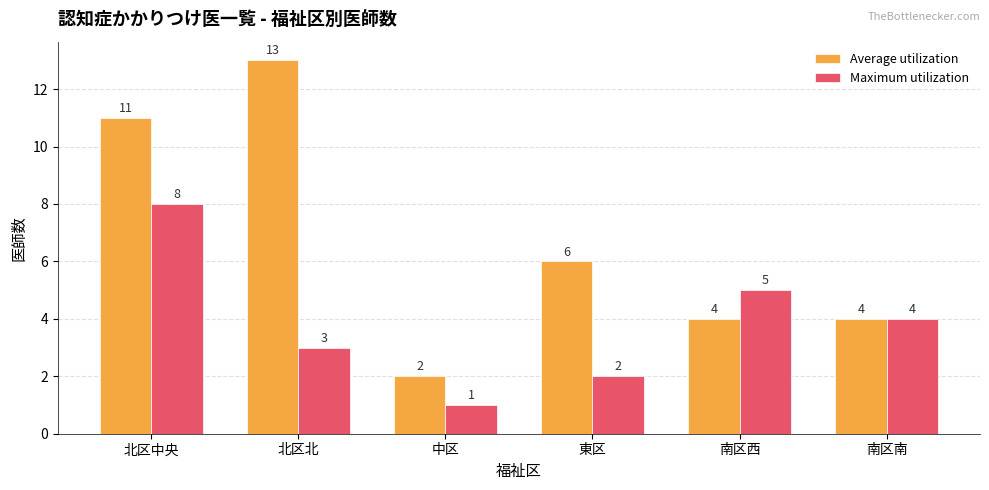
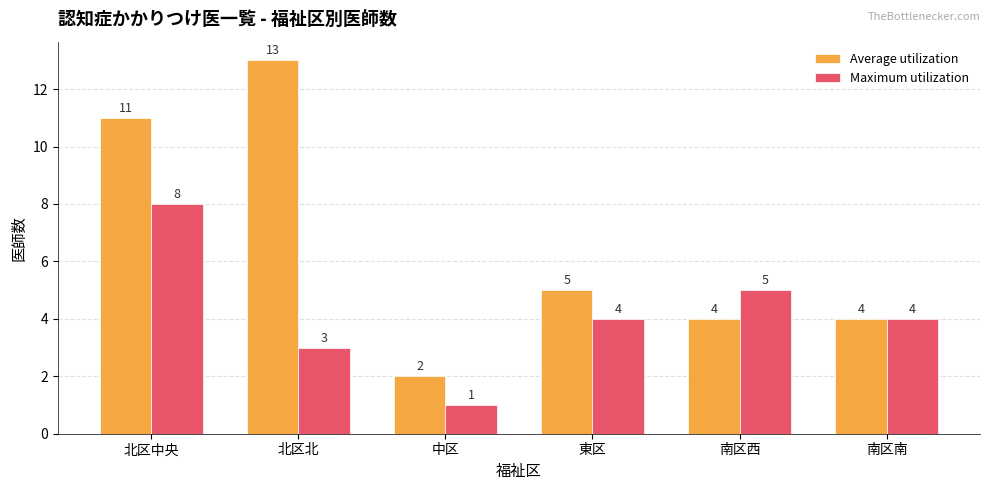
  {
    "Average utilization": {
      "北区中央": 11,
      "北区北": 13,
      "中区": 2,
-     "東区": 6,
+     "東区": 5,
      "南区西": 4,
      "南区南": 4
    },
    "Maximum utilization": {
      "北区中央": 8,
      "北区北": 3,
      "中区": 1,
-     "東区": 2,
+     "東区": 4,
      "南区西": 5,
      "南区南": 4
    }
  }
